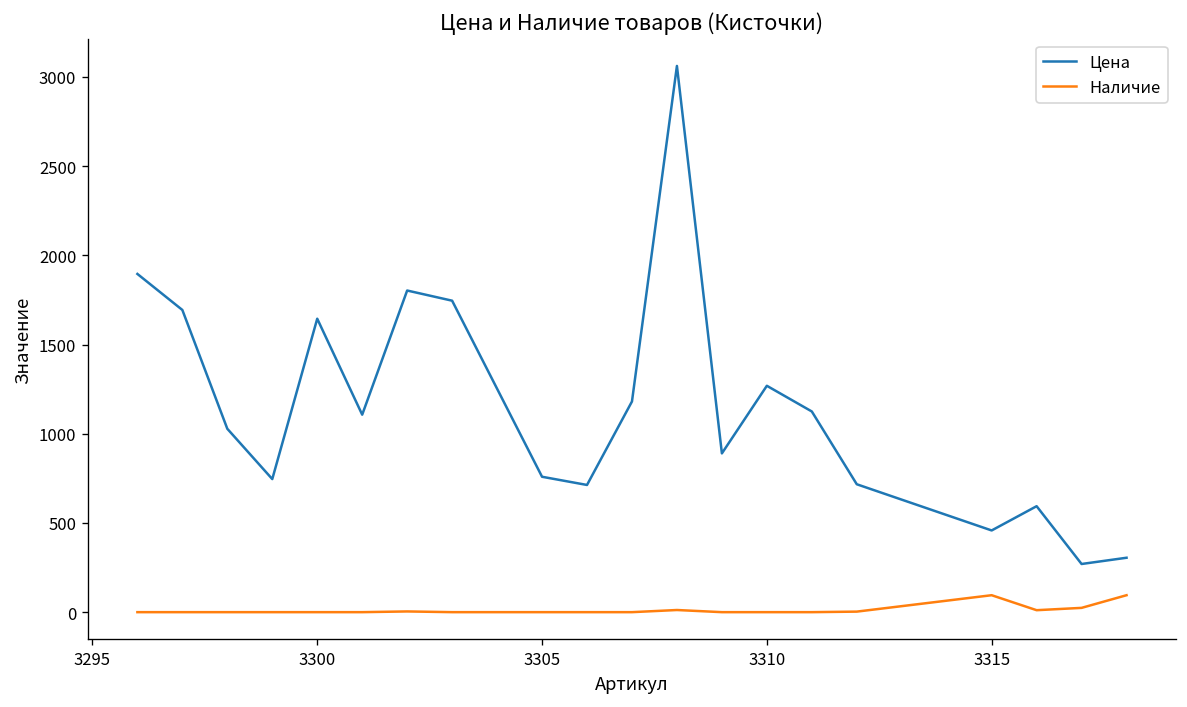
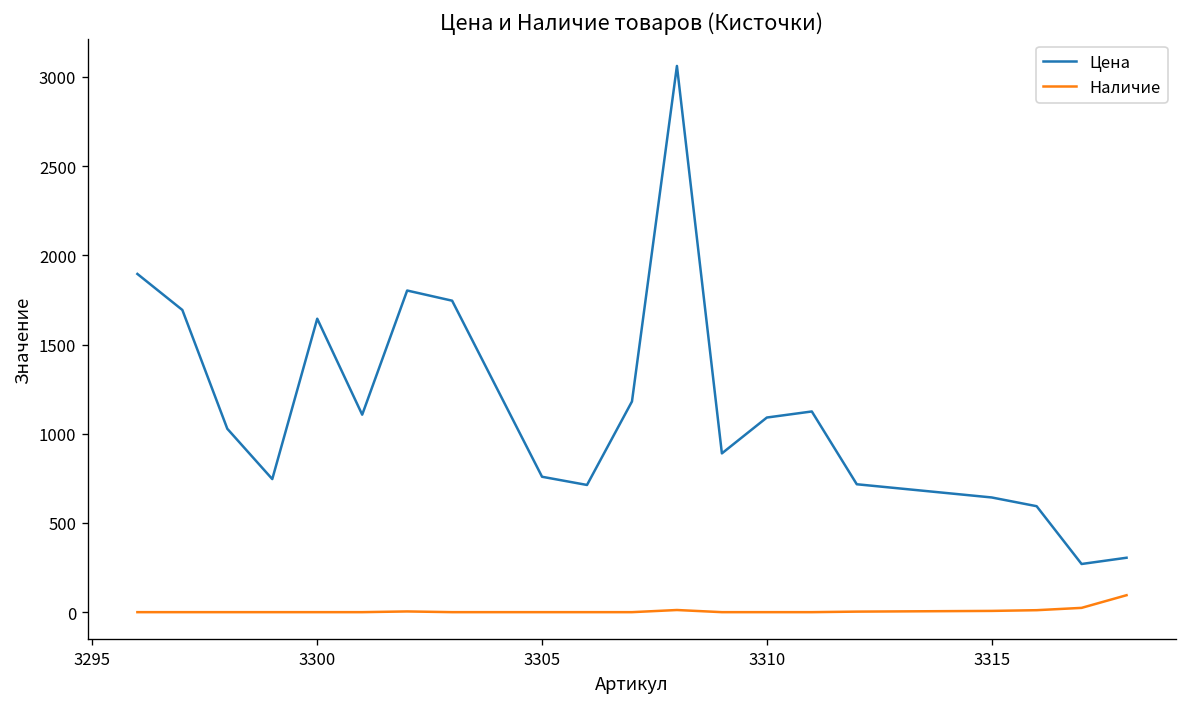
  {
    "Цена": {
      "3300": 1650,
      "3305": 760,
-     "3310": 1270,
-     "3315": 460
+     "3310": 1090,
+     "3315": 640
    },
    "Наличие": {
      "3300": 0,
      "3305": 0,
      "3310": 0,
-     "3315": 100
+     "3315": 10
    }
  }
